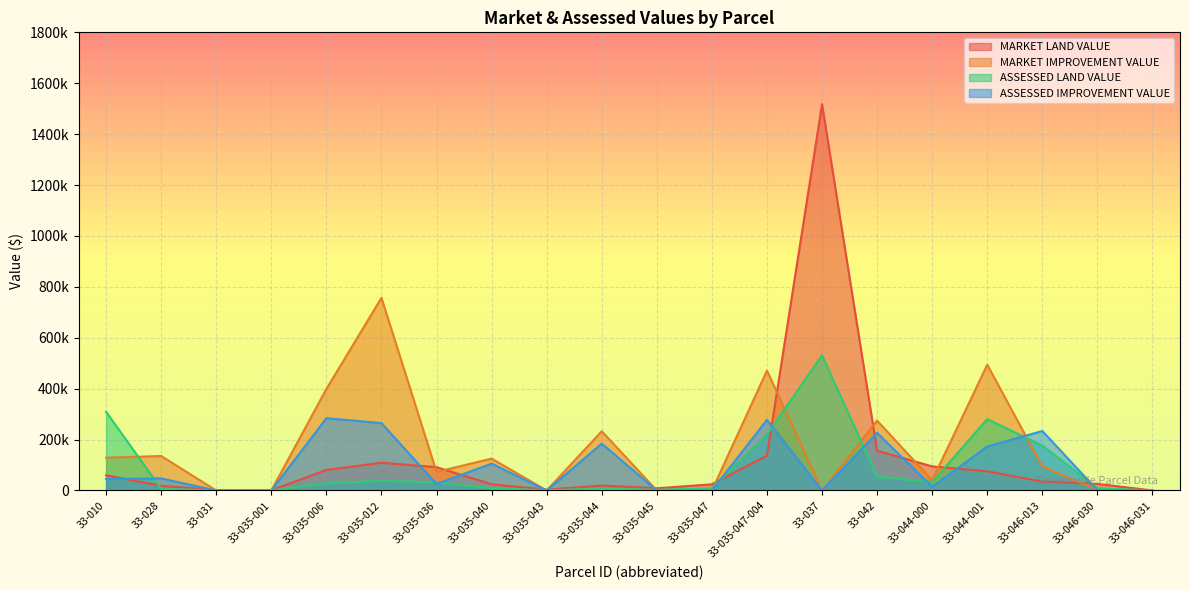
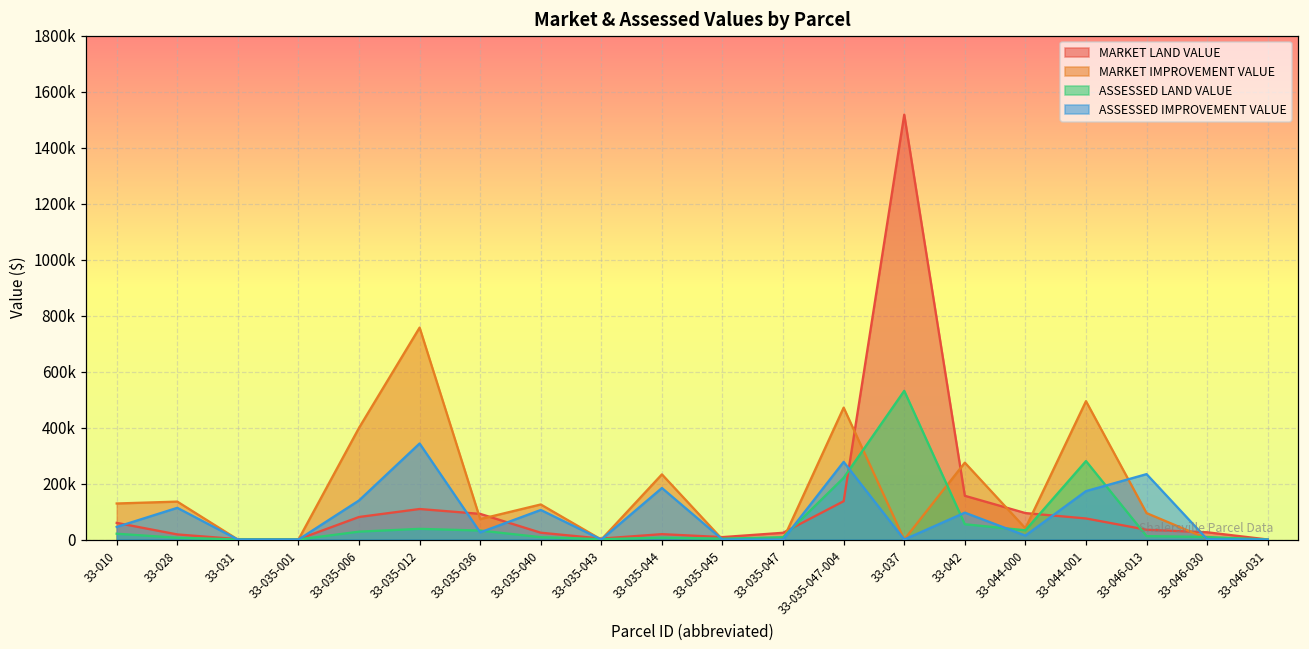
  {
    "ASSESSED LAND VALUE": {
-     "33-010": 310000,
+     "33-010": 20000,
      "33-028": 10000,
      "33-035-006": 30000,
      "33-035-012": 40000,
      "33-035-040": 10000,
      "33-035-044": 10000,
      "33-035-047-004": 220000,
      "33-037": 530000,
      "33-042": 50000,
      "33-044-001": 280000,
-     "33-046-013": 180000
+     "33-046-013": 10000
    },
    "ASSESSED IMPROVEMENT VALUE": {
      "33-010": 50000,
-     "33-028": 50000,
-     "33-035-006": 280000,
-     "33-035-012": 260000,
+     "33-028": 110000,
+     "33-035-006": 140000,
+     "33-035-012": 340000,
      "33-035-040": 110000,
      "33-035-044": 180000,
      "33-035-047-004": 280000,
-     "33-042": 230000,
+     "33-042": 100000,
      "33-044-000": 10000,
      "33-044-001": 170000,
      "33-046-013": 230000
    }
  }
